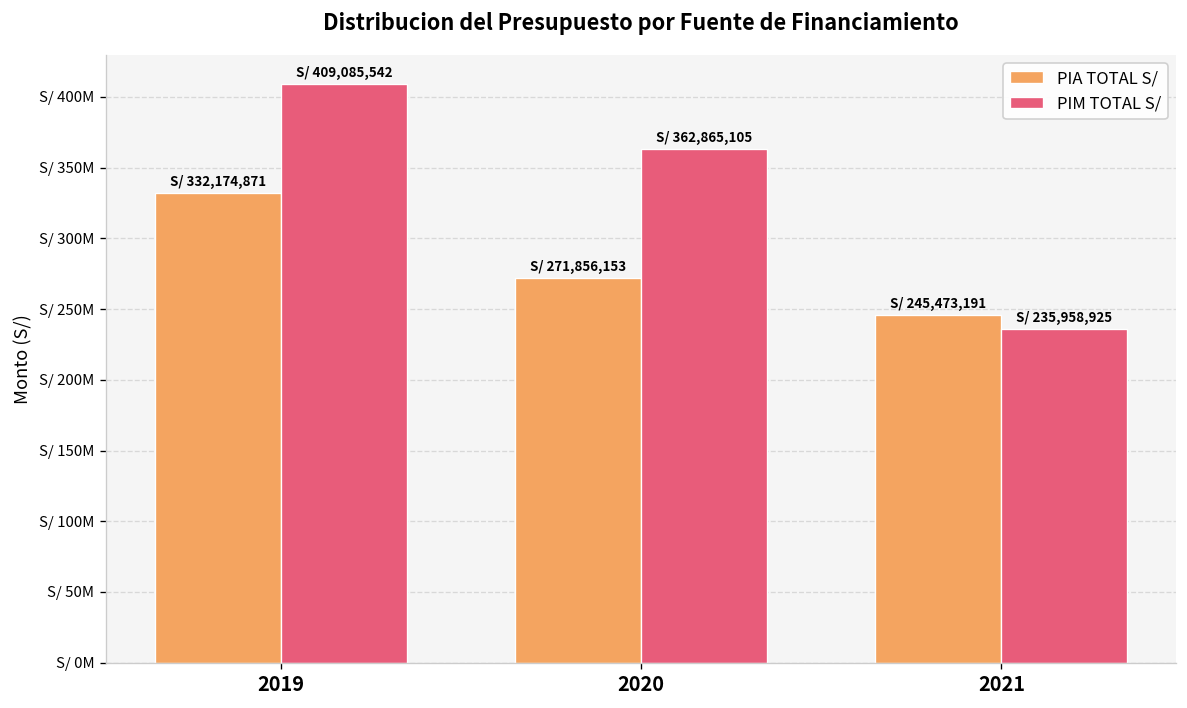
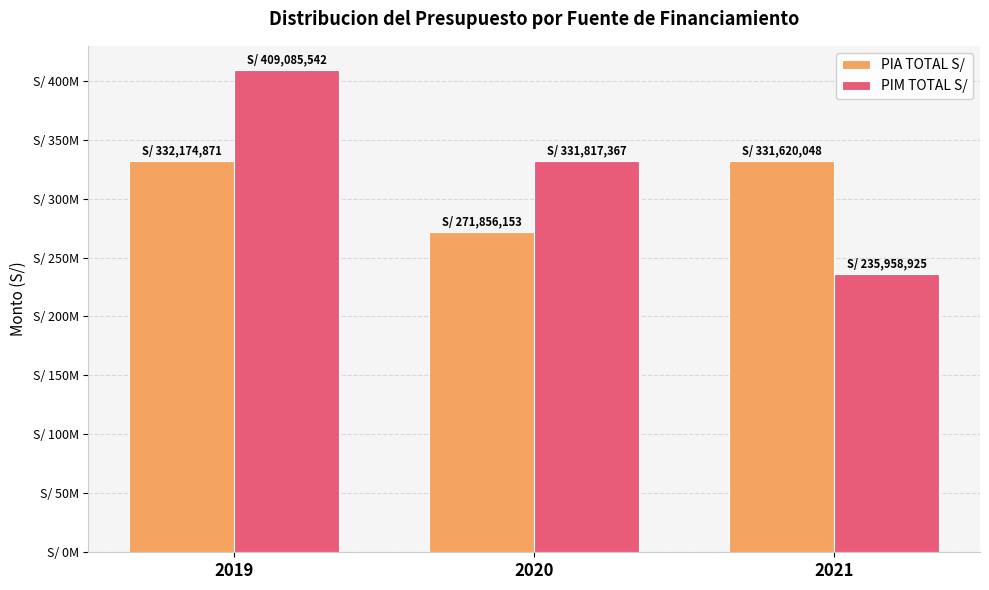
  {
    "PIA TOTAL S/": {
      "2019": "332,174,871",
      "2020": "271,856,153",
-     "2021": "245,473,191"
+     "2021": "331,620,048"
    },
    "PIM TOTAL S/": {
      "2019": "409,085,542",
-     "2020": "362,865,105",
+     "2020": "331,817,367",
      "2021": "235,958,925"
    }
  }
